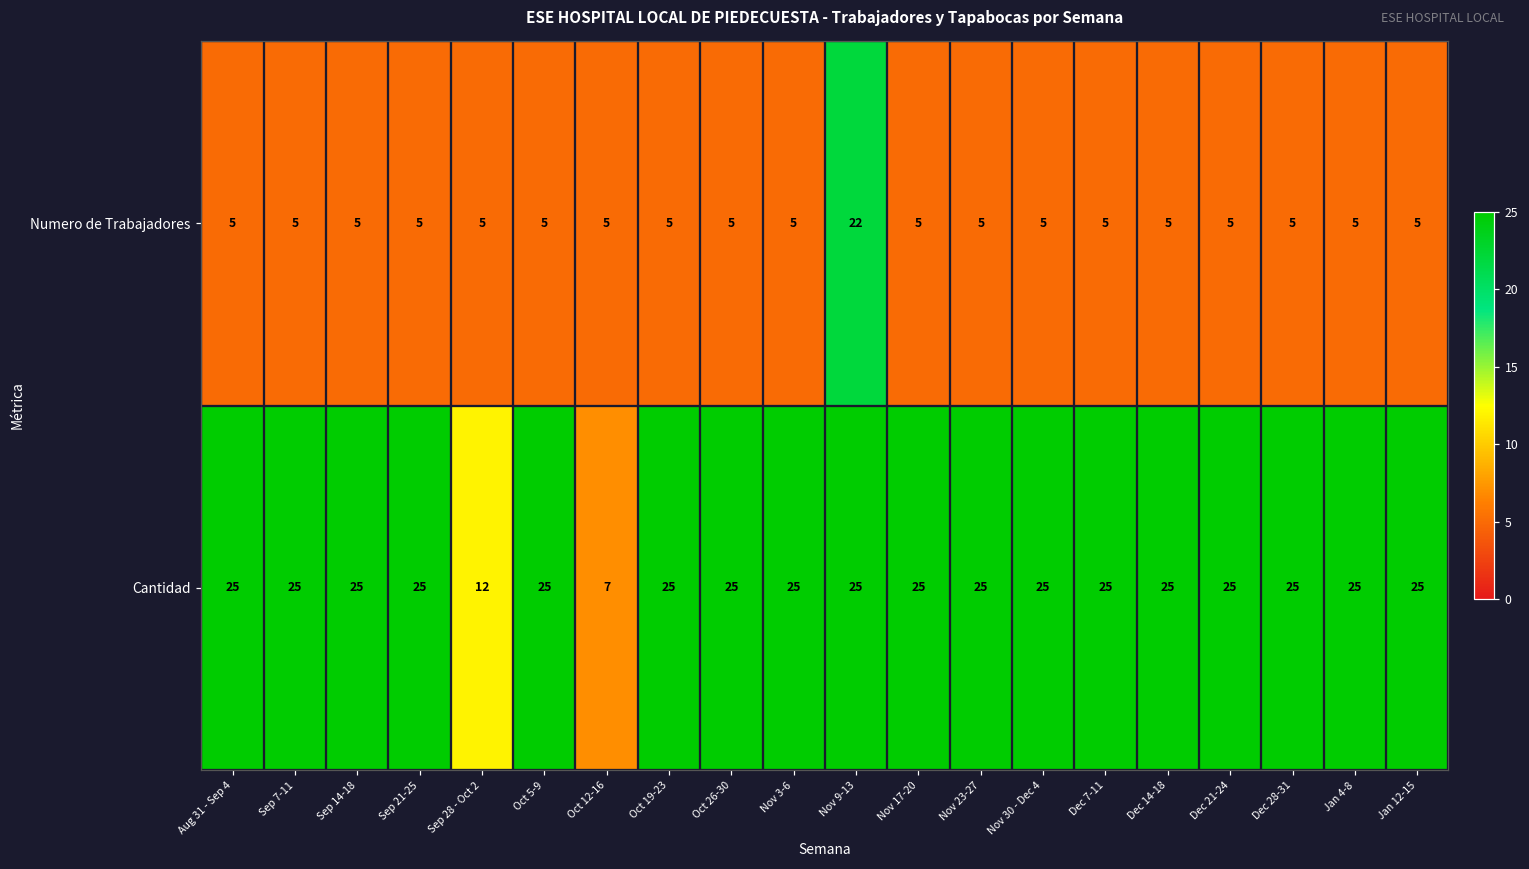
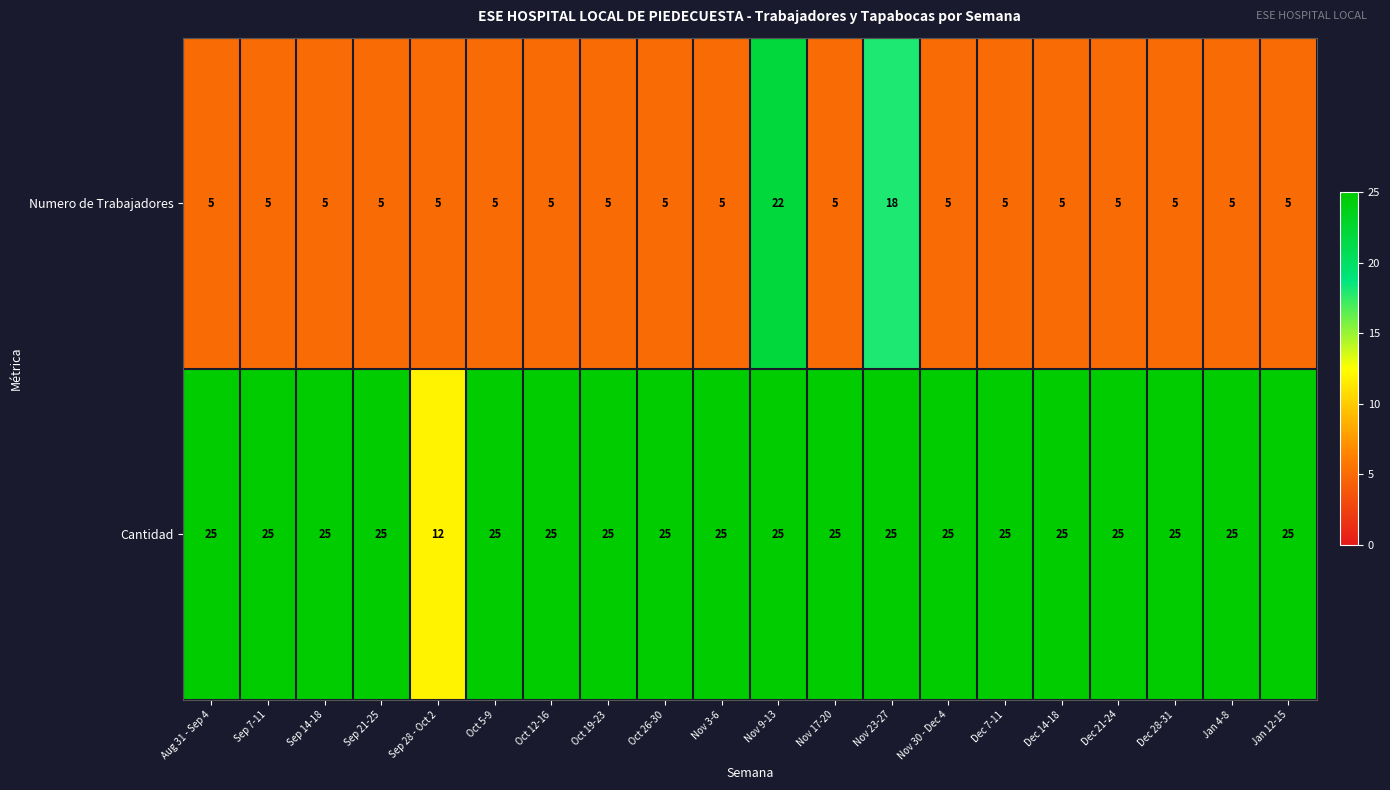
  {
    "Numero de Trabajadores": {
      "Aug 31 - Sep 4": 5,
      "Sep 7-11": 5,
      "Sep 14-18": 5,
      "Sep 21-25": 5,
      "Sep 28 - Oct 2": 5,
      "Oct 5-9": 5,
      "Oct 12-16": 5,
      "Oct 19-23": 5,
      "Oct 26-30": 5,
      "Nov 3-6": 5,
      "Nov 9-13": 22,
      "Nov 17-20": 5,
-     "Nov 23-27": 5,
+     "Nov 23-27": 18,
      "Nov 30 - Dec 4": 5,
      "Dec 7-11": 5,
      "Dec 14-18": 5,
      "Dec 21-24": 5,
      "Dec 28-31": 5,
      "Jan 4-8": 5,
      "Jan 12-15": 5
    },
    "Cantidad": {
      "Aug 31 - Sep 4": 25,
      "Sep 7-11": 25,
      "Sep 14-18": 25,
      "Sep 21-25": 25,
      "Sep 28 - Oct 2": 12,
      "Oct 5-9": 25,
-     "Oct 12-16": 7,
+     "Oct 12-16": 25,
      "Oct 19-23": 25,
      "Oct 26-30": 25,
      "Nov 3-6": 25,
      "Nov 9-13": 25,
      "Nov 17-20": 25,
      "Nov 23-27": 25,
      "Nov 30 - Dec 4": 25,
      "Dec 7-11": 25,
      "Dec 14-18": 25,
      "Dec 21-24": 25,
      "Dec 28-31": 25,
      "Jan 4-8": 25,
      "Jan 12-15": 25
    }
  }
